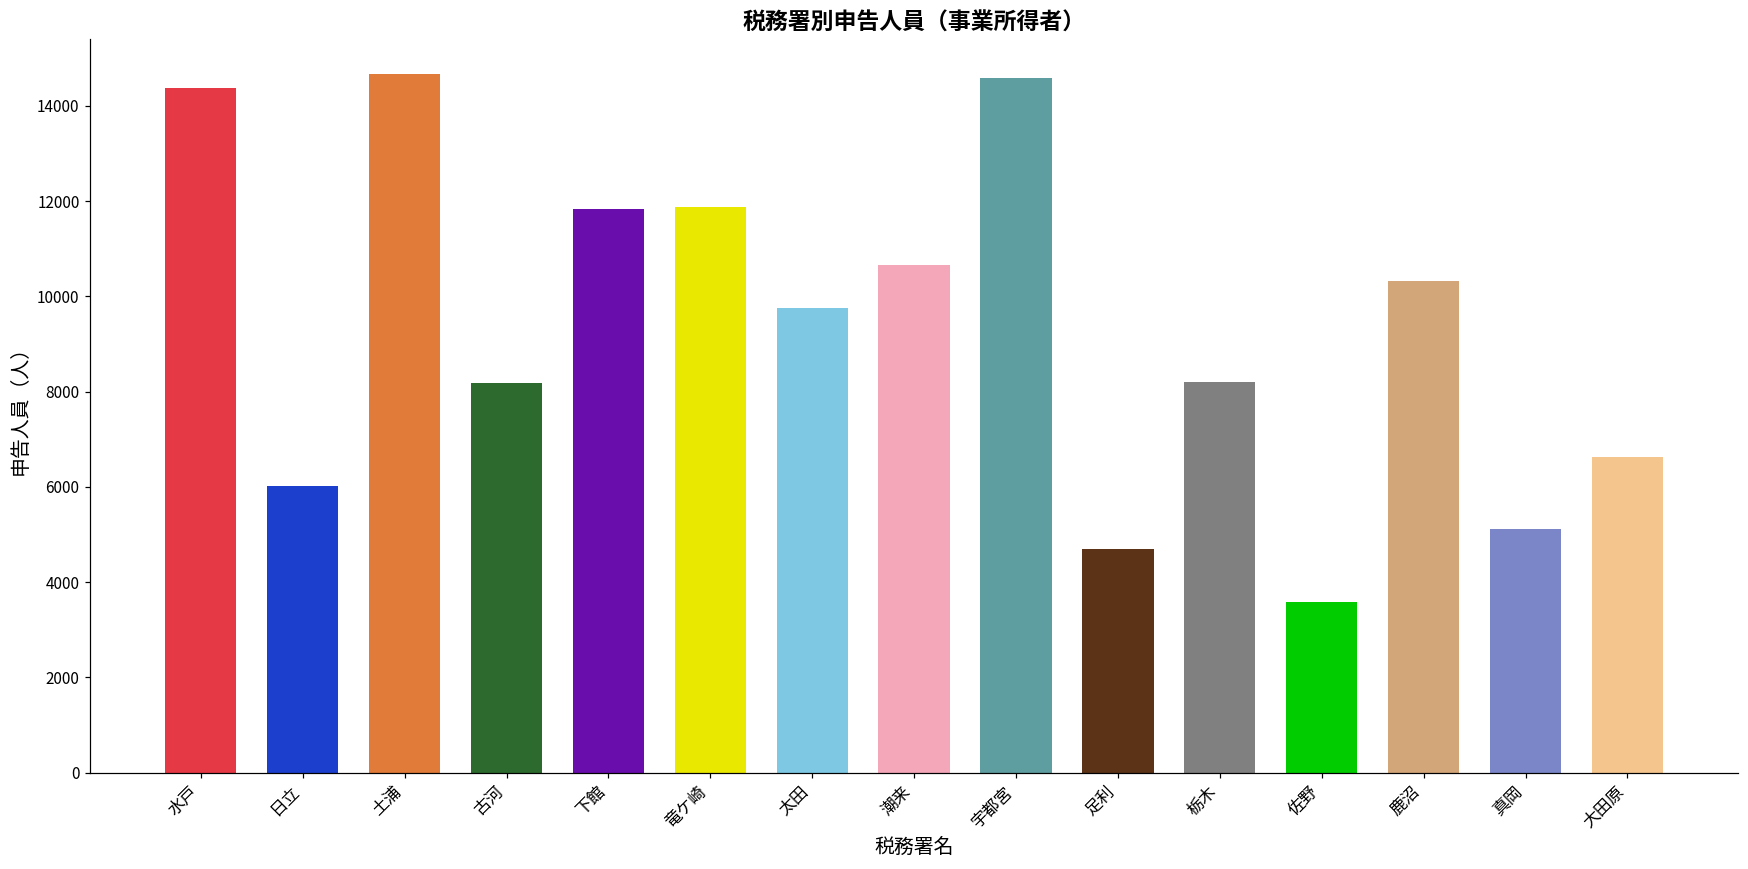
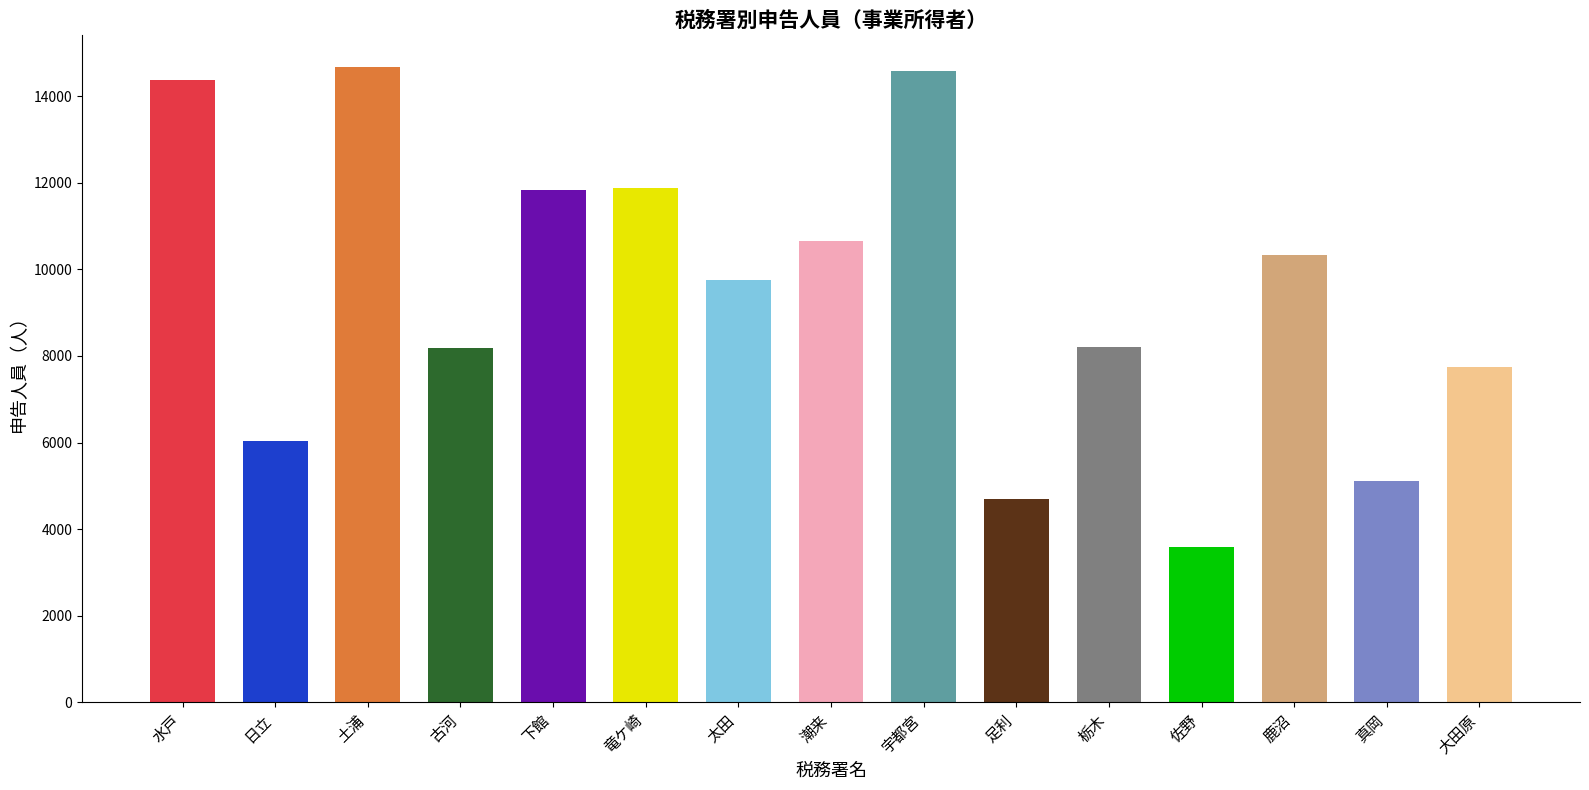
  {
    "水戸": 14400,
    "日立": 6000,
    "土浦": 14700,
    "古河": 8200,
    "下館": 11800,
    "竜ケ崎": 11900,
    "太田": 9800,
    "潮来": 10700,
    "宇都宮": 14600,
    "足利": 4700,
    "栃木": 8200,
    "佐野": 3600,
    "鹿沼": 10300,
    "真岡": 5100,
-   "大田原": 6600
+   "大田原": 7700
  }
